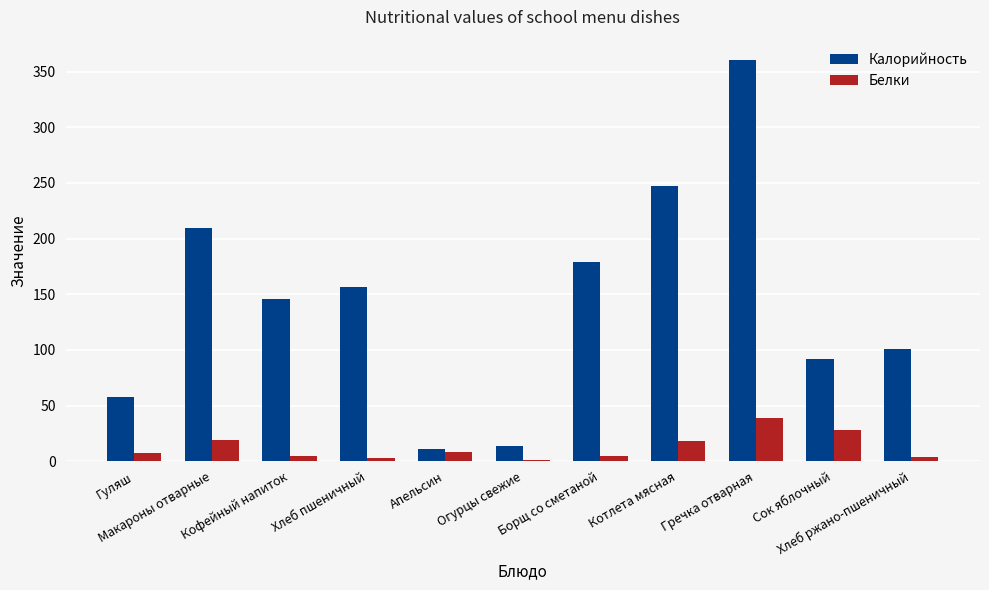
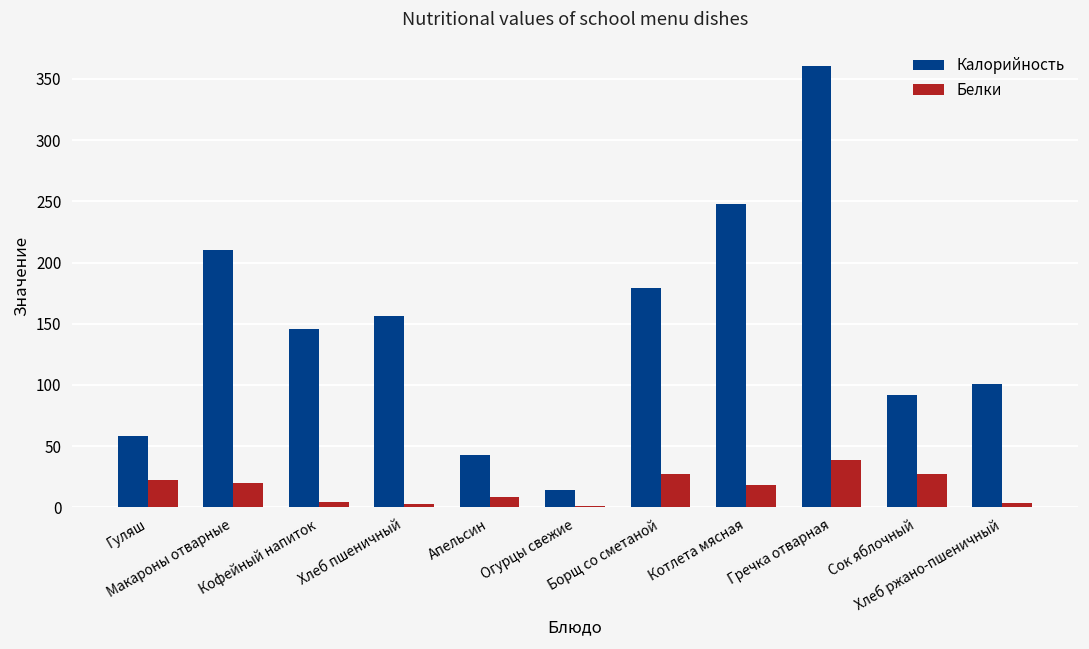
  {
    "Калорийность": {
      "Гуляш": 58,
      "Макароны отварные": 210,
      "Кофейный напиток": 145,
      "Хлеб пшеничный": 157,
-     "Апельсин": 12,
+     "Апельсин": 43,
      "Огурцы свежие": 14,
      "Борщ со сметаной": 179,
      "Котлета мясная": 248,
      "Гречка отварная": 361,
      "Сок яблочный": 92,
      "Хлеб ржано-пшеничный": 101
    },
    "Белки": {
-     "Гуляш": 8,
+     "Гуляш": 23,
      "Макароны отварные": 20,
      "Кофейный напиток": 5,
      "Хлеб пшеничный": 3,
      "Апельсин": 8,
-     "Борщ со сметаной": 5,
+     "Борщ со сметаной": 28,
      "Котлета мясная": 19,
      "Гречка отварная": 39,
      "Сок яблочный": 28,
      "Хлеб ржано-пшеничный": 4
    }
  }
